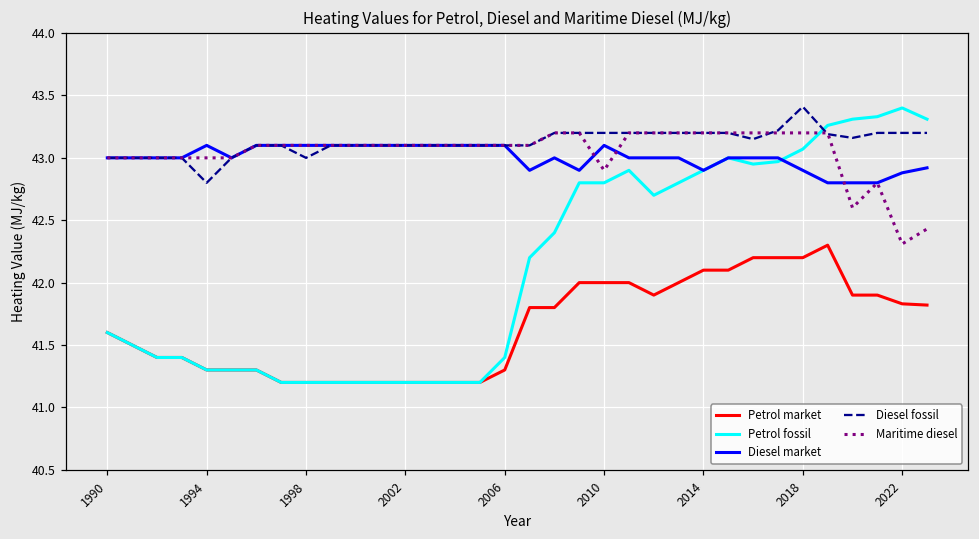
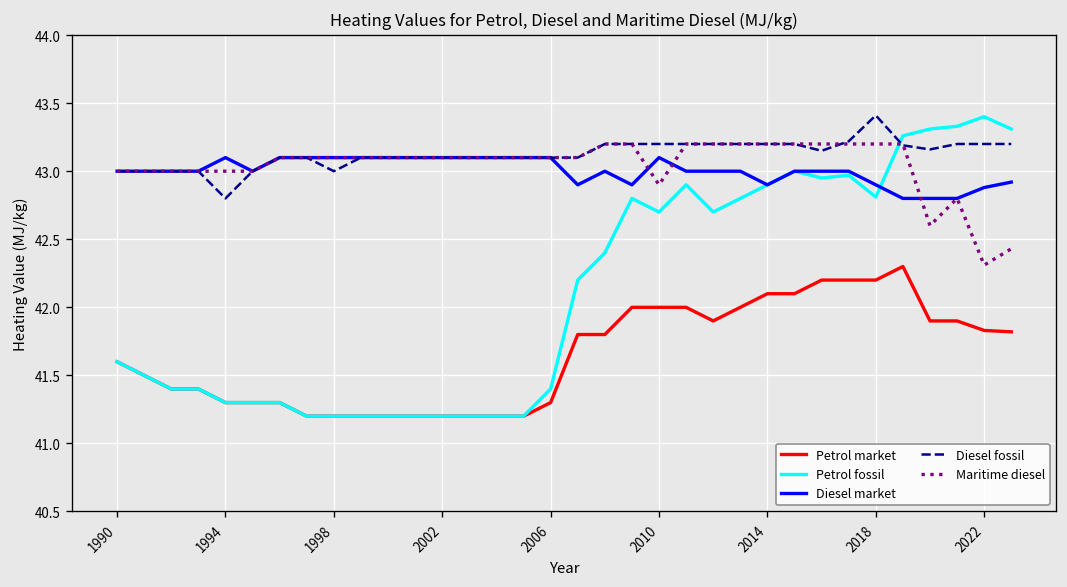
  {
    "Petrol market": {
      "2006": 41.30,
      "2010": 42.00,
      "2014": 42.10,
      "2018": 42.20,
      "2022": 41.83
    },
    "Petrol fossil": {
      "2006": 41.40,
-     "2010": 42.8,
-     "2018": 43.07,
+     "2010": 42.7,
+     "2018": 42.81,
      "2022": 43.40
    },
    "Diesel market": {
      "1994": 43.10,
      "2010": 43.10,
      "2018": 42.90,
      "2022": 42.88
    },
    "Diesel fossil": {
      "1994": 42.80,
      "1998": 43.00,
      "2010": 43.20,
      "2018": 43.41,
      "2022": 43.20
    },
    "Maritime diesel": {
      "1994": 43.00,
      "2010": 42.90,
      "2018": 43.20,
      "2022": 42.31
    }
  }
